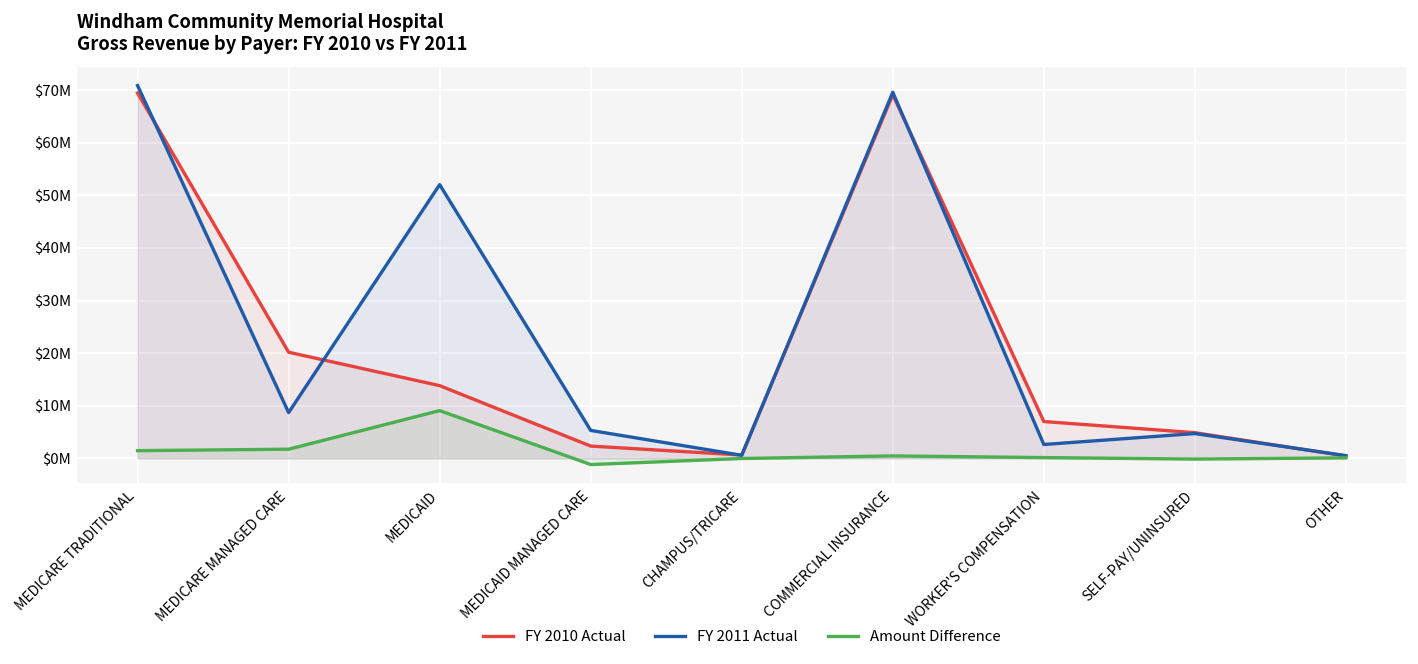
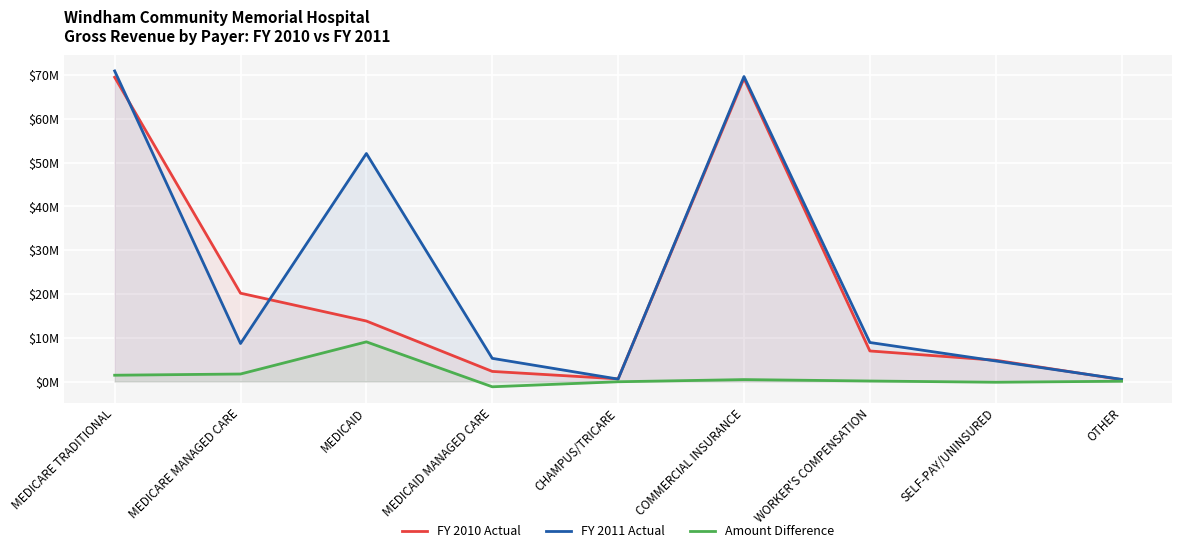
  {
    "FY 2010 Actual": {
      "MEDICARE TRADITIONAL": "$69000000",
      "MEDICARE MANAGED CARE": "$20000000",
      "MEDICAID": "$14000000",
      "MEDICAID MANAGED CARE": "$2000000",
      "WORKER'S COMPENSATION": "$7000000"
    },
    "FY 2011 Actual": {
      "MEDICARE TRADITIONAL": "$71000000",
      "MEDICARE MANAGED CARE": "$9000000",
      "MEDICAID": "$52000000",
      "MEDICAID MANAGED CARE": "$5000000",
-     "WORKER'S COMPENSATION": "$3000000"
+     "WORKER'S COMPENSATION": "$9000000"
    }
  }
